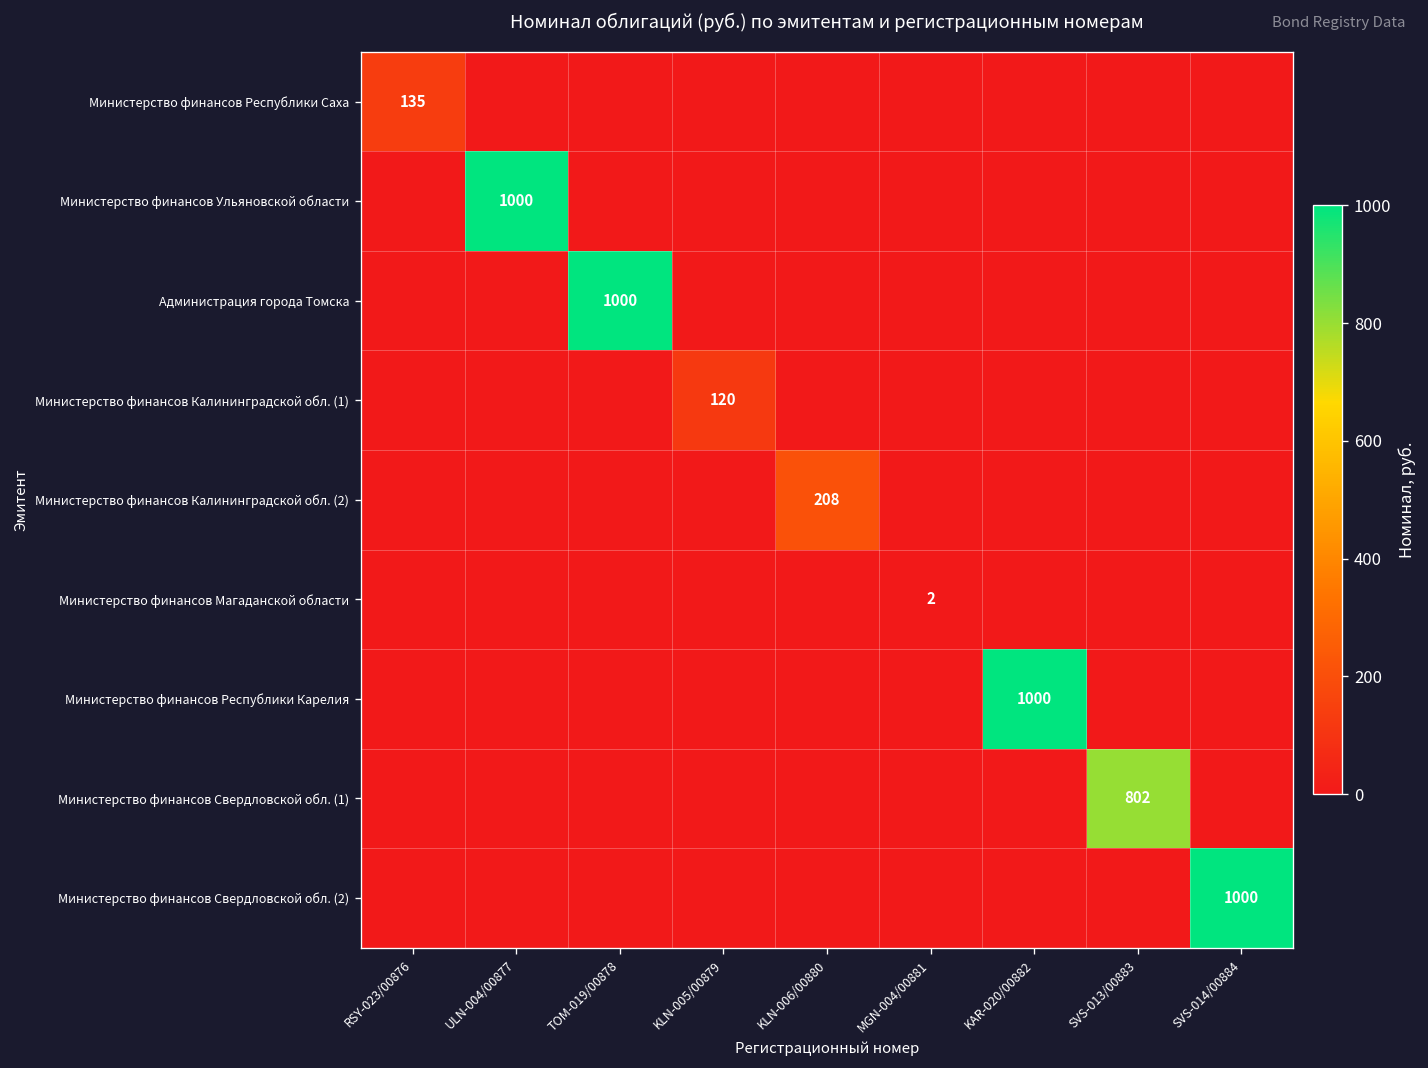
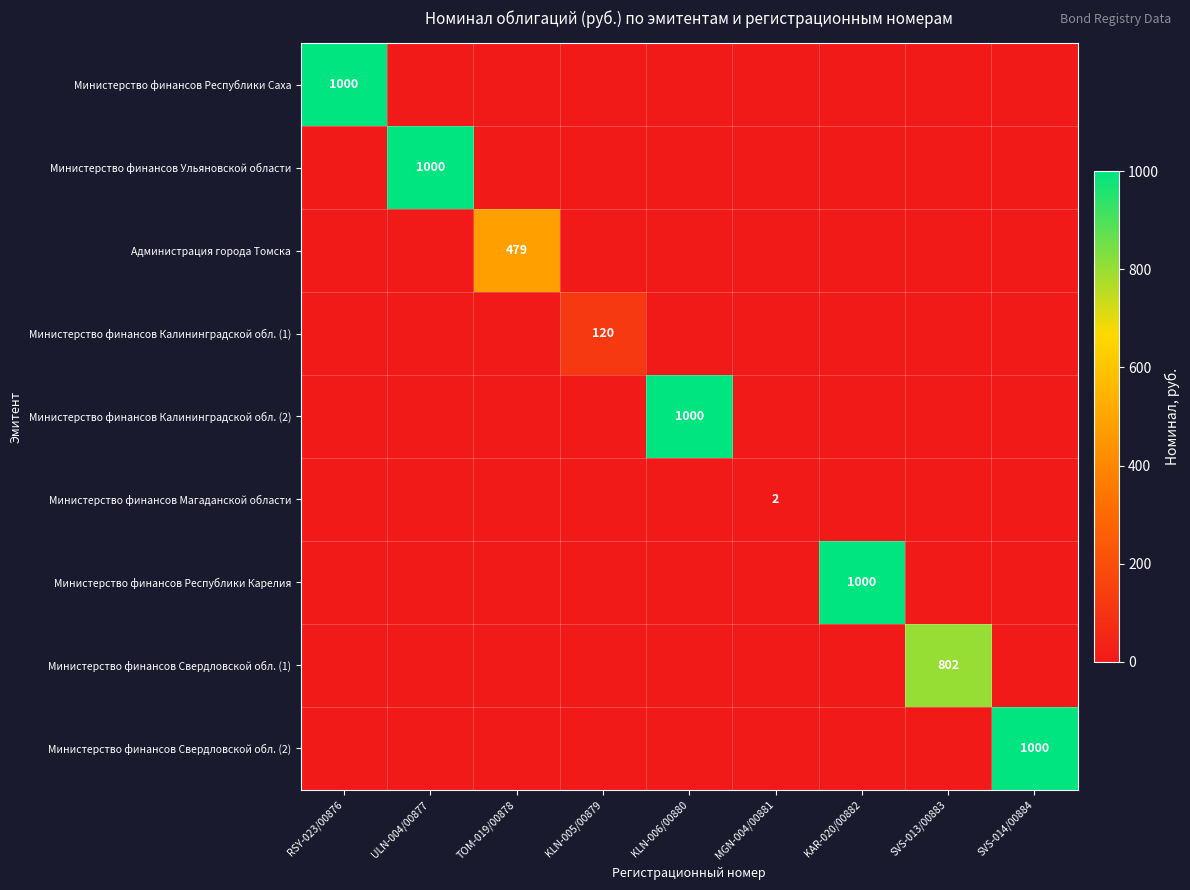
  {
    "Министерство финансов Республики Саха": {
-     "RSY-023/00876": 135
+     "RSY-023/00876": 1000
    },
    "Министерство финансов Ульяновской области": {
      "ULN-004/00877": 1000
    },
    "Администрация города Томска": {
-     "TOM-019/00878": 1000
+     "TOM-019/00878": 479
    },
    "Министерство финансов Калининградской обл. (1)": {
      "KLN-005/00879": 120
    },
    "Министерство финансов Калининградской обл. (2)": {
-     "KLN-006/00880": 208
+     "KLN-006/00880": 1000
    },
    "Министерство финансов Магаданской области": {
      "MGN-004/00881": 2
    },
    "Министерство финансов Республики Карелия": {
      "KAR-020/00882": 1000
    },
    "Министерство финансов Свердловской обл. (1)": {
      "SVS-013/00883": 802
    },
    "Министерство финансов Свердловской обл. (2)": {
      "SVS-014/00884": 1000
    }
  }
